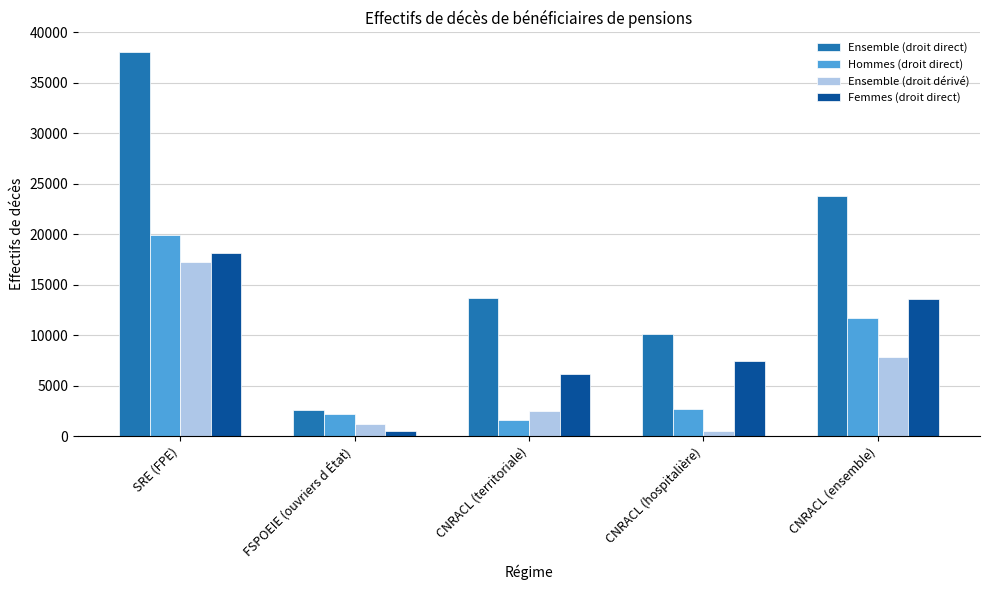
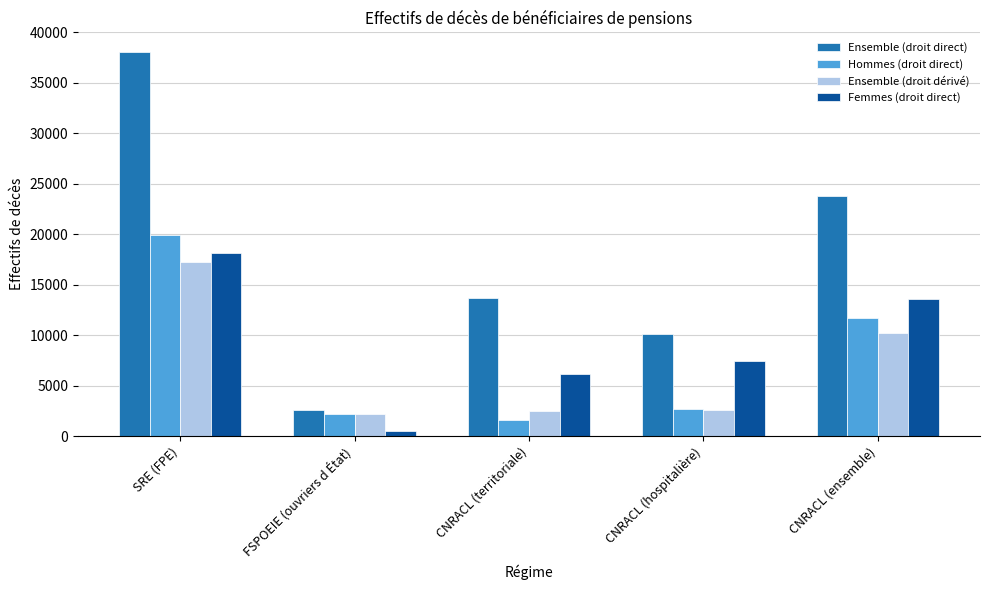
  {
    "Hommes (droit direct)": {
      "SRE (FPE)": 20000,
      "FSPOEIE (ouvriers d État)": 2200,
      "CNRACL (territoriale)": 1500,
      "CNRACL (hospitalière)": 2700,
      "CNRACL (ensemble)": 11700
    },
    "Ensemble (droit dérivé)": {
      "SRE (FPE)": 17300,
-     "FSPOEIE (ouvriers d État)": 1200,
+     "FSPOEIE (ouvriers d État)": 2100,
      "CNRACL (territoriale)": 2400,
-     "CNRACL (hospitalière)": 500,
-     "CNRACL (ensemble)": 7800
+     "CNRACL (hospitalière)": 2600,
+     "CNRACL (ensemble)": 10200
    }
  }
